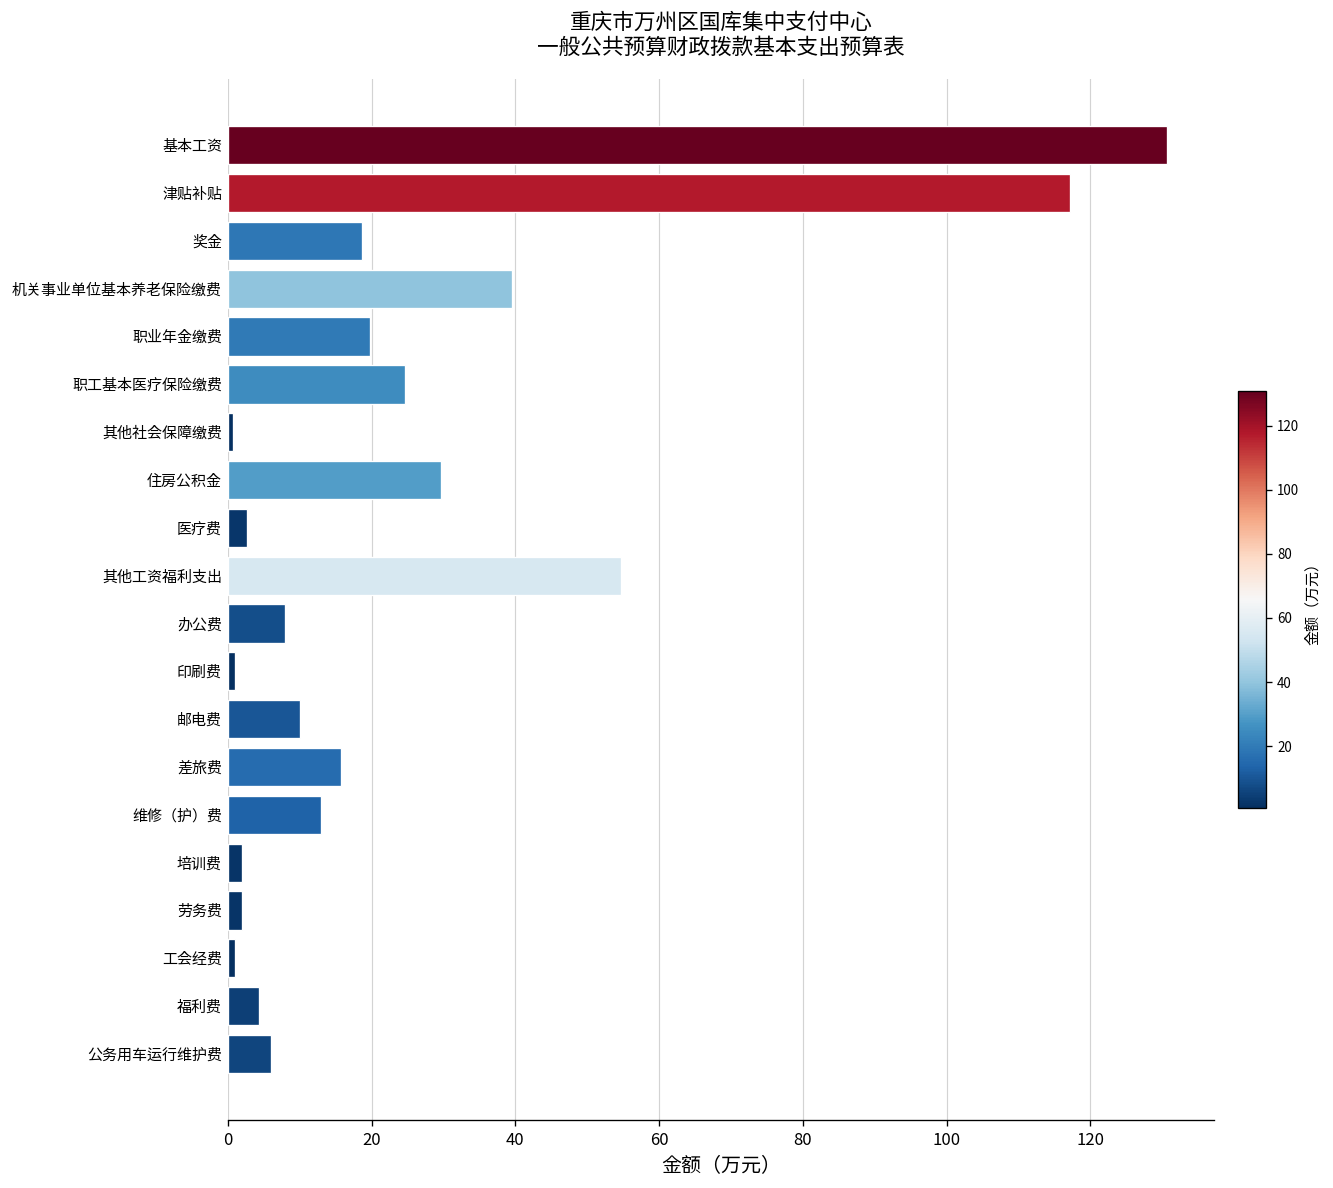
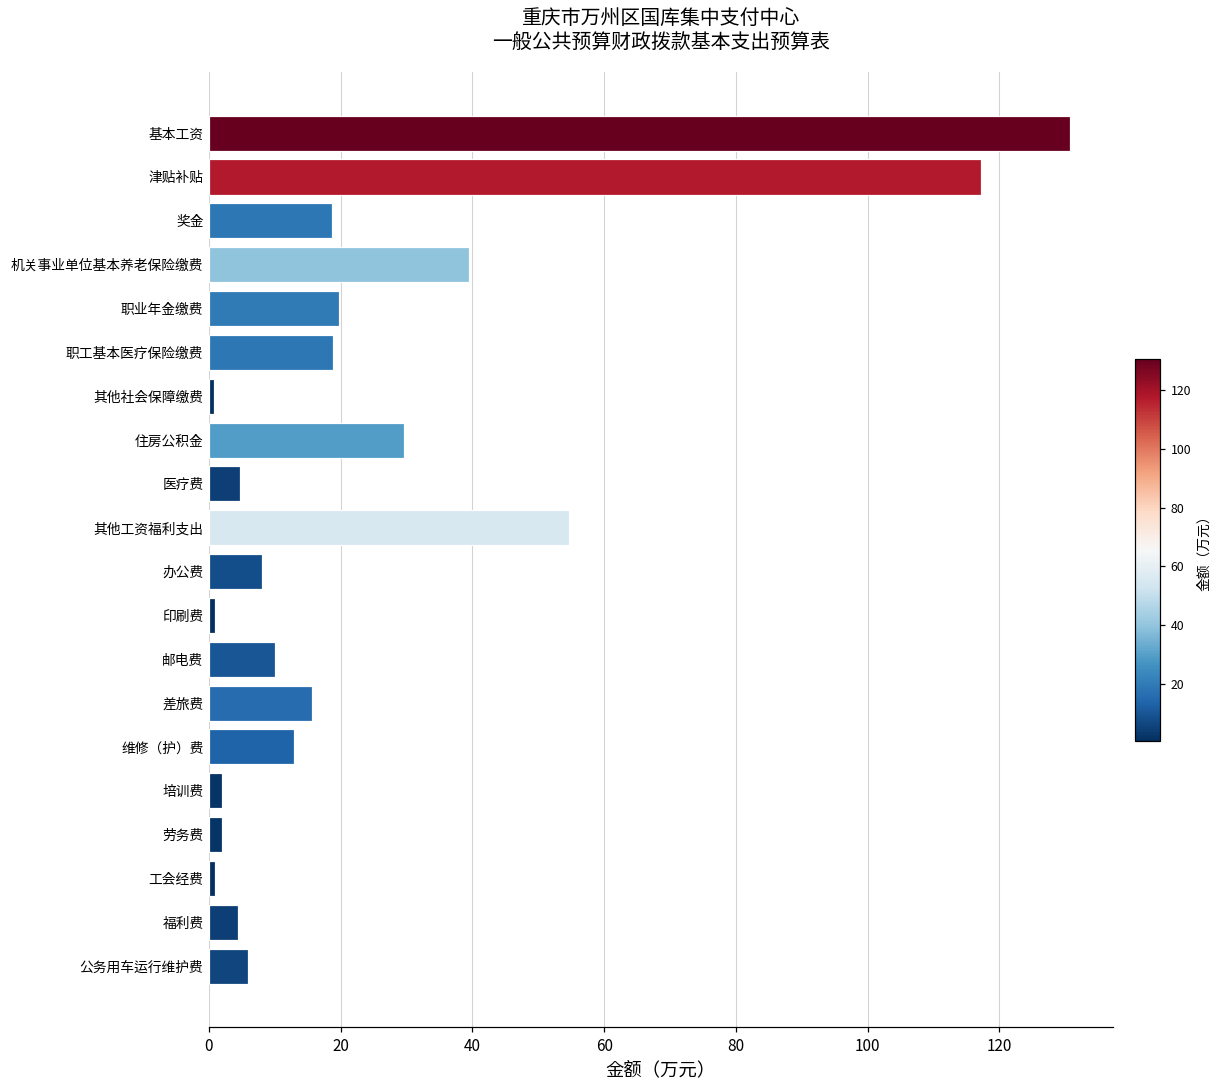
  {
    "基本工资": 131,
    "津贴补贴": 117,
    "奖金": 19,
    "机关事业单位基本养老保险缴费": 39,
    "职业年金缴费": 20,
-   "职工基本医疗保险缴费": 25,
+   "职工基本医疗保险缴费": 19,
    "其他社会保障缴费": 1,
    "住房公积金": 30,
-   "医疗费": 3,
+   "医疗费": 5,
    "其他工资福利支出": 55,
    "办公费": 8,
    "印刷费": 1,
    "邮电费": 10,
    "差旅费": 16,
    "维修（护）费": 13,
    "培训费": 2,
    "劳务费": 2,
    "工会经费": 1,
    "福利费": 4,
    "公务用车运行维护费": 6
  }
